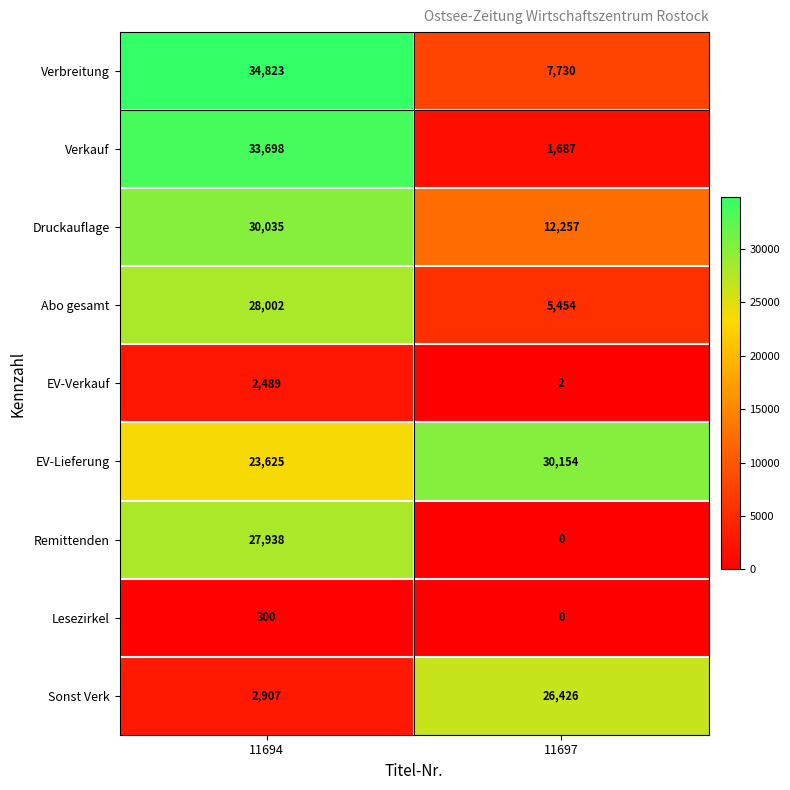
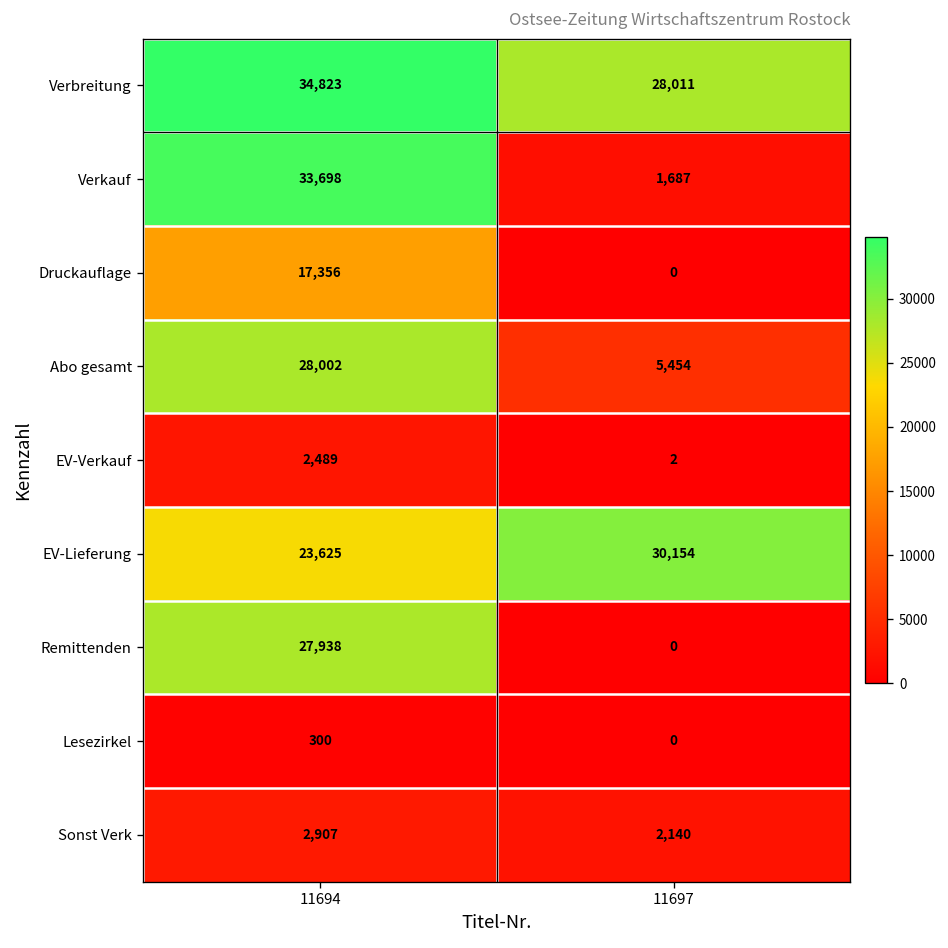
  {
    "Verbreitung": {
      "11694": "34,823",
-     "11697": "7,730"
+     "11697": "28,011"
    },
    "Verkauf": {
      "11694": "33,698",
      "11697": "1,687"
    },
    "Druckauflage": {
-     "11694": "30,035",
-     "11697": "12,257"
+     "11694": "17,356",
+     "11697": "0"
    },
    "Abo gesamt": {
      "11694": "28,002",
      "11697": "5,454"
    },
    "EV-Verkauf": {
      "11694": "2,489",
      "11697": "2"
    },
    "EV-Lieferung": {
      "11694": "23,625",
      "11697": "30,154"
    },
    "Remittenden": {
      "11694": "27,938",
      "11697": "0"
    },
    "Lesezirkel": {
      "11694": "300",
      "11697": "0"
    },
    "Sonst Verk": {
      "11694": "2,907",
-     "11697": "26,426"
+     "11697": "2,140"
    }
  }
